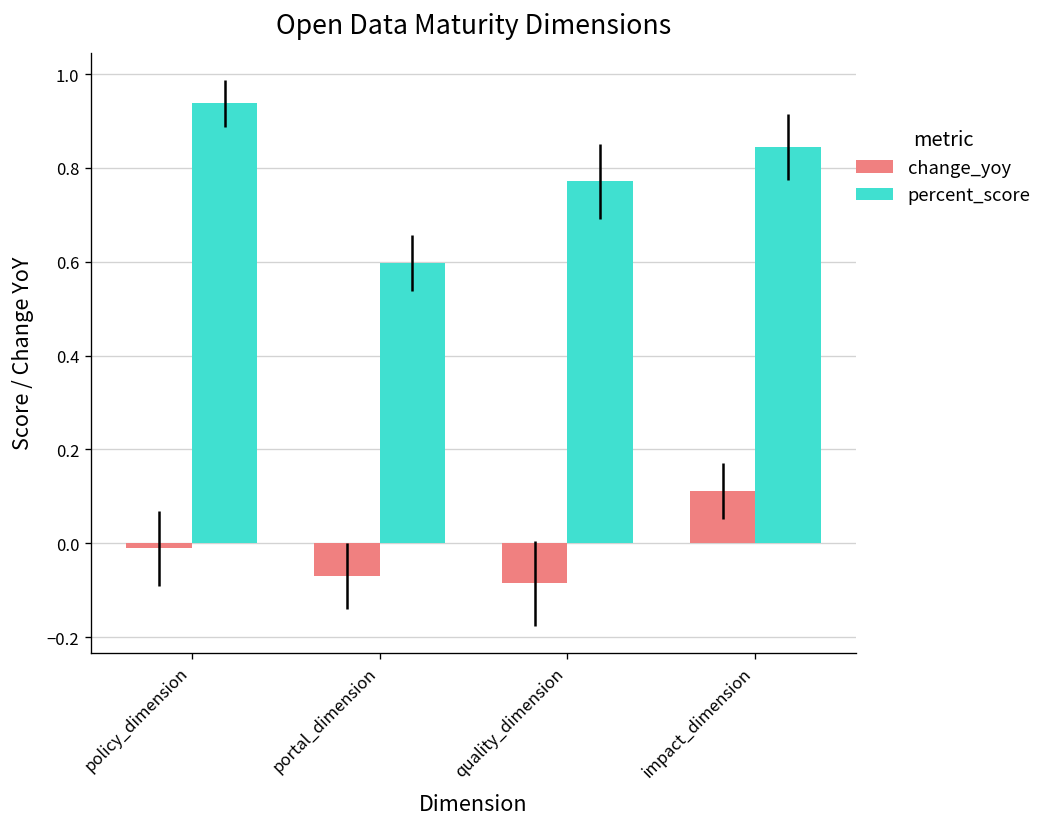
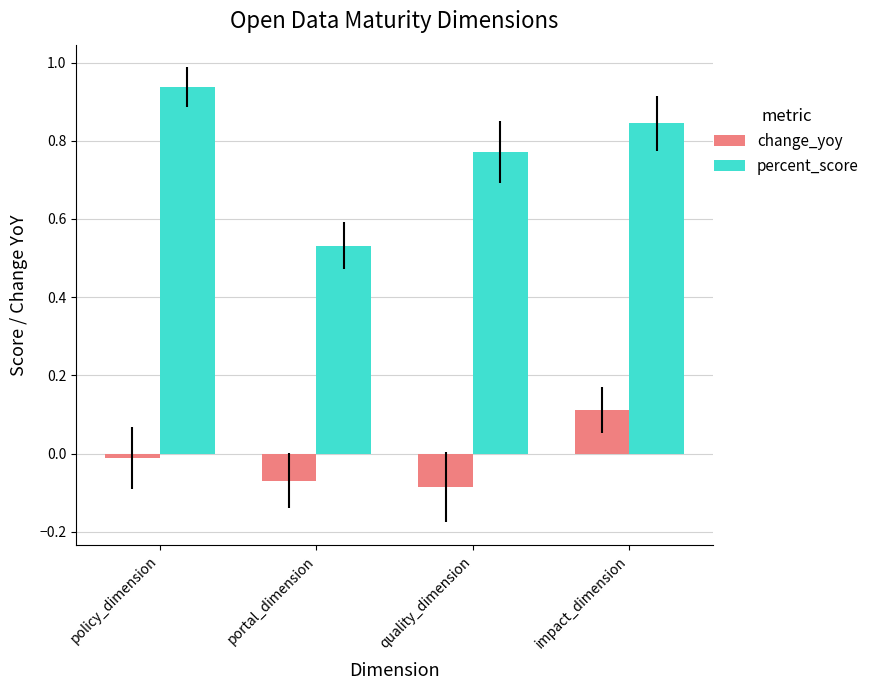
  {
    "change_yoy": {
      "policy_dimension": -0.01,
      "portal_dimension": -0.07,
      "quality_dimension": -0.09,
      "impact_dimension": 0.11
    },
    "percent_score": {
      "policy_dimension": 0.94,
-     "portal_dimension": 0.60,
+     "portal_dimension": 0.53,
      "quality_dimension": 0.77,
      "impact_dimension": 0.84
    }
  }
